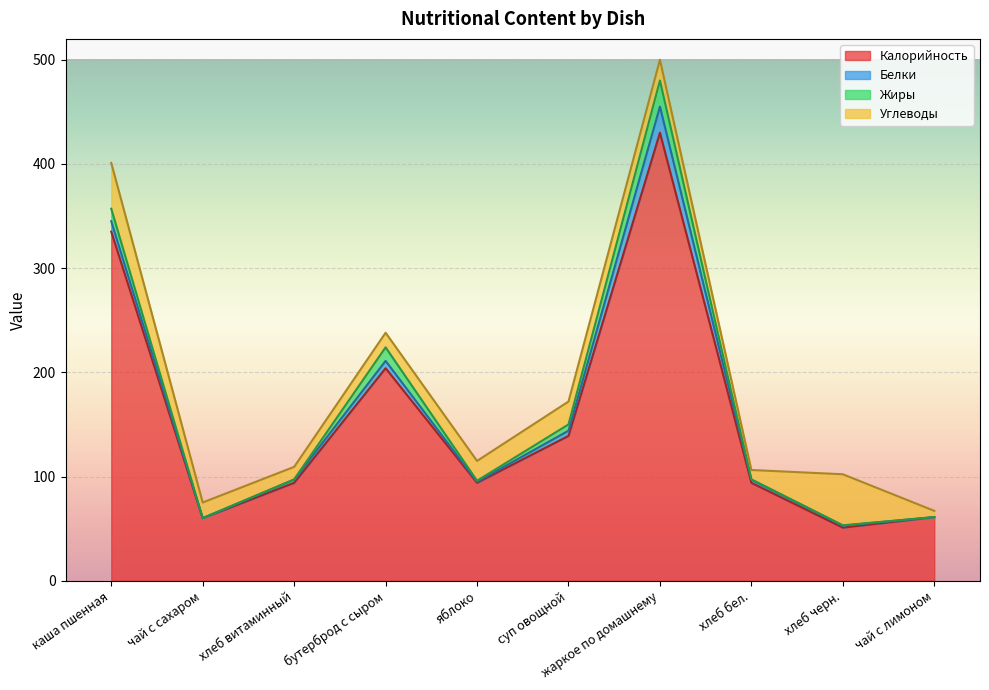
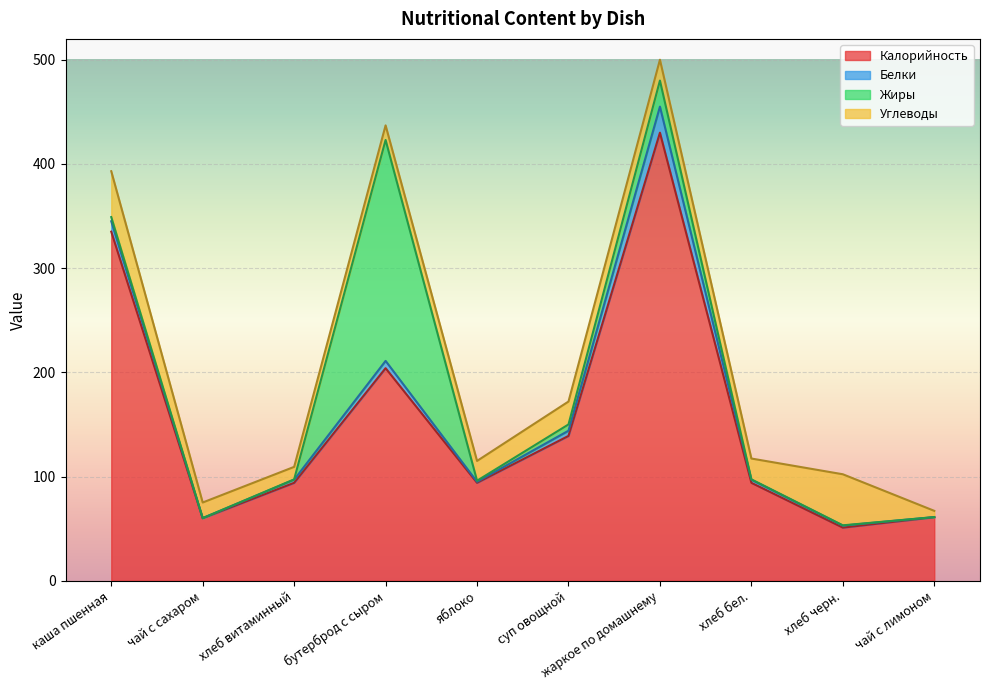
  {
    "Калорийность": {
      "каша пшенная": 335,
      "хлеб витаминный": 94,
      "бутерброд с сыром": 204,
      "суп овощной": 139,
      "жаркое по домашнему": 430,
      "хлеб бел.": 94
    },
    "Белки": {
      "каша пшенная": 10,
      "бутерброд с сыром": 7,
      "суп овощной": 5,
      "жаркое по домашнему": 25
    },
    "Жиры": {
-     "каша пшенная": 12,
-     "бутерброд с сыром": 13,
+     "каша пшенная": 4,
+     "бутерброд с сыром": 212,
      "суп овощной": 6,
      "жаркое по домашнему": 25
    },
    "Углеводы": {
      "каша пшенная": 44,
      "чай с сахаром": 15,
      "хлеб витаминный": 12,
      "бутерброд с сыром": 14,
      "яблоко": 19,
      "суп овощной": 22,
      "жаркое по домашнему": 20,
-     "хлеб бел.": 9,
+     "хлеб бел.": 20,
      "хлеб черн.": 49,
      "чай с лимоном": 6
    }
  }
